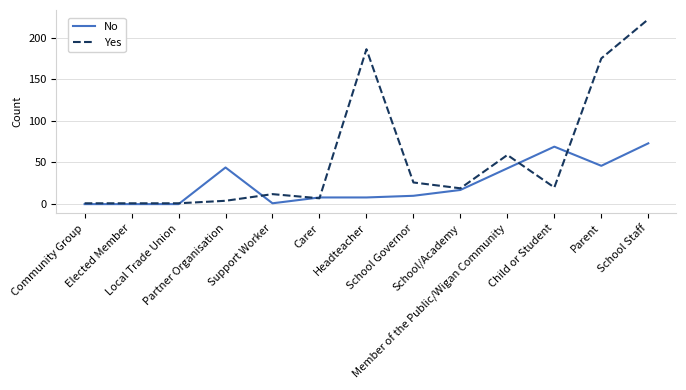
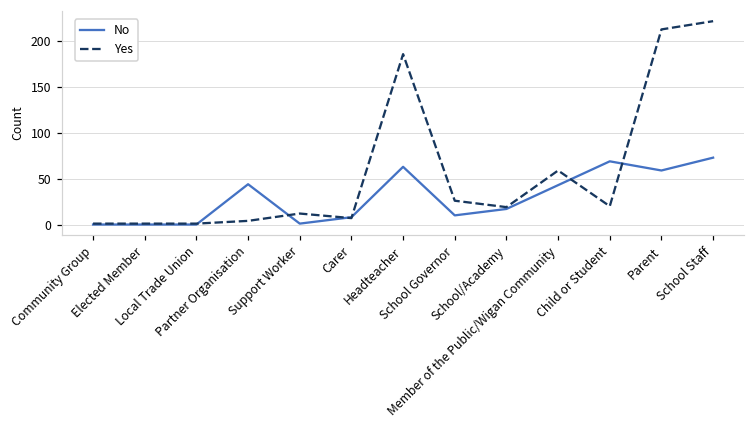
  {
    "No": {
      "Partner Organisation": 40,
      "Support Worker": 0,
-     "Headteacher": 10,
+     "Headteacher": 60,
      "School Governor": 10,
      "Member of the Public/Wigan Community": 40,
      "Child or Student": 70,
-     "Parent": 50,
+     "Parent": 60,
      "School Staff": 70
    },
    "Yes": {
      "Partner Organisation": 0,
      "Support Worker": 10,
      "Headteacher": 190,
      "School Governor": 30,
      "Member of the Public/Wigan Community": 60,
      "Child or Student": 20,
-     "Parent": 180,
+     "Parent": 210,
      "School Staff": 220
    }
  }
